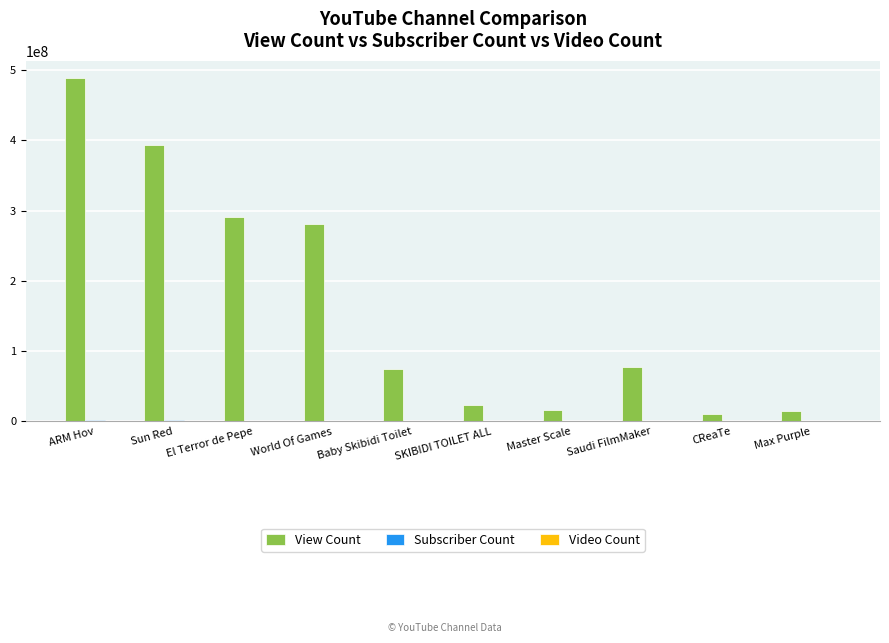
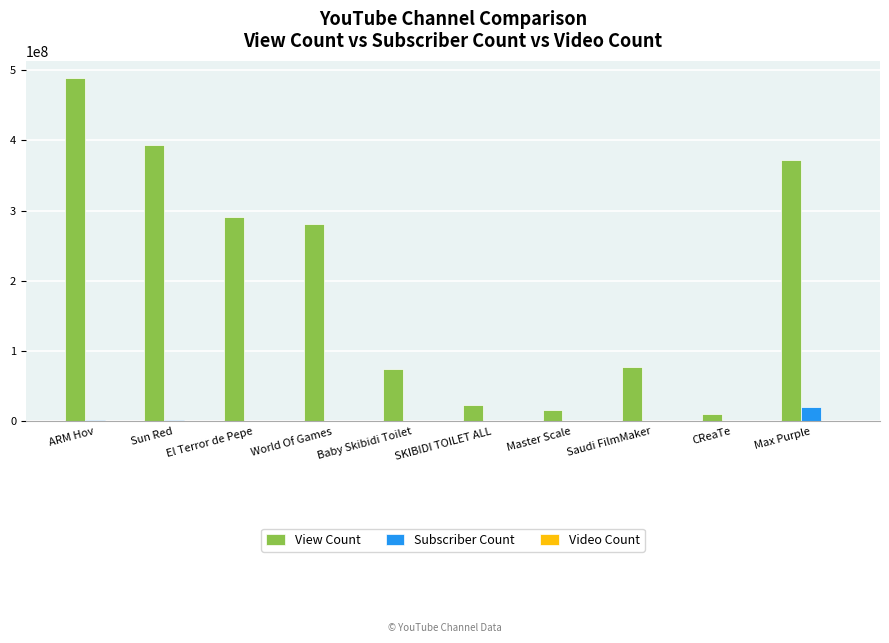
  {
    "View Count": {
      "ARM Hov": 490000000,
      "Sun Red": 390000000,
      "El Terror de Pepe": 290000000,
      "World Of Games": 280000000,
      "Baby Skibidi Toilet": 70000000,
      "SKIBIDI TOILET ALL": 20000000,
      "Master Scale": 20000000,
      "Saudi FilmMaker": 80000000,
      "CReaTe": 10000000,
-     "Max Purple": 10000000
+     "Max Purple": 370000000
    },
    "Subscriber Count": {
-     "Max Purple": 0
+     "Max Purple": 20000000
    }
  }
